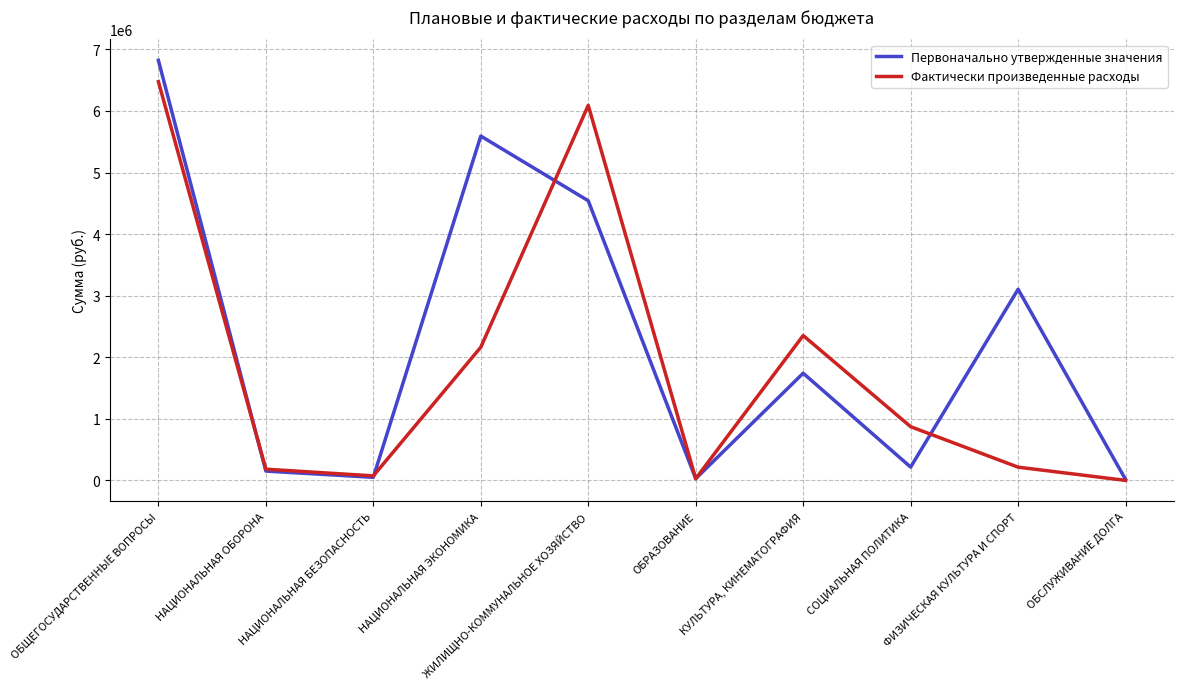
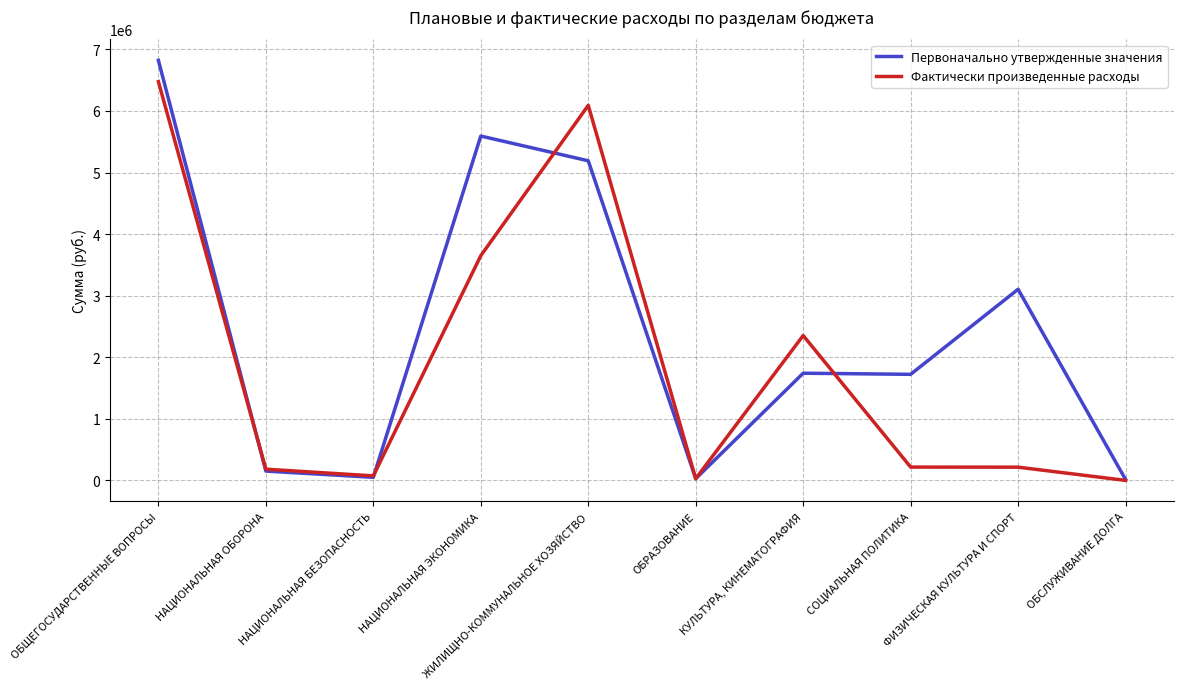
  {
    "Первоначально утвержденные значения": {
      "ОБЩЕГОСУДАРСТВЕННЫЕ ВОПРОСЫ": 6800000,
      "НАЦИОНАЛЬНАЯ ЭКОНОМИКА": 5600000,
-     "ЖИЛИЩНО-КОММУНАЛЬНОЕ ХОЗЯЙСТВО": 4500000,
+     "ЖИЛИЩНО-КОММУНАЛЬНОЕ ХОЗЯЙСТВО": 5200000,
      "КУЛЬТУРА, КИНЕМАТОГРАФИЯ": 1700000,
-     "СОЦИАЛЬНАЯ ПОЛИТИКА": 200000,
+     "СОЦИАЛЬНАЯ ПОЛИТИКА": 1700000,
      "ФИЗИЧЕСКАЯ КУЛЬТУРА И СПОРТ": 3100000
    },
    "Фактически произведенные расходы": {
      "ОБЩЕГОСУДАРСТВЕННЫЕ ВОПРОСЫ": 6500000,
-     "НАЦИОНАЛЬНАЯ ЭКОНОМИКА": 2200000,
+     "НАЦИОНАЛЬНАЯ ЭКОНОМИКА": 3600000,
      "ЖИЛИЩНО-КОММУНАЛЬНОЕ ХОЗЯЙСТВО": 6100000,
      "КУЛЬТУРА, КИНЕМАТОГРАФИЯ": 2400000,
-     "СОЦИАЛЬНАЯ ПОЛИТИКА": 900000,
+     "СОЦИАЛЬНАЯ ПОЛИТИКА": 200000,
      "ФИЗИЧЕСКАЯ КУЛЬТУРА И СПОРТ": 200000
    }
  }
